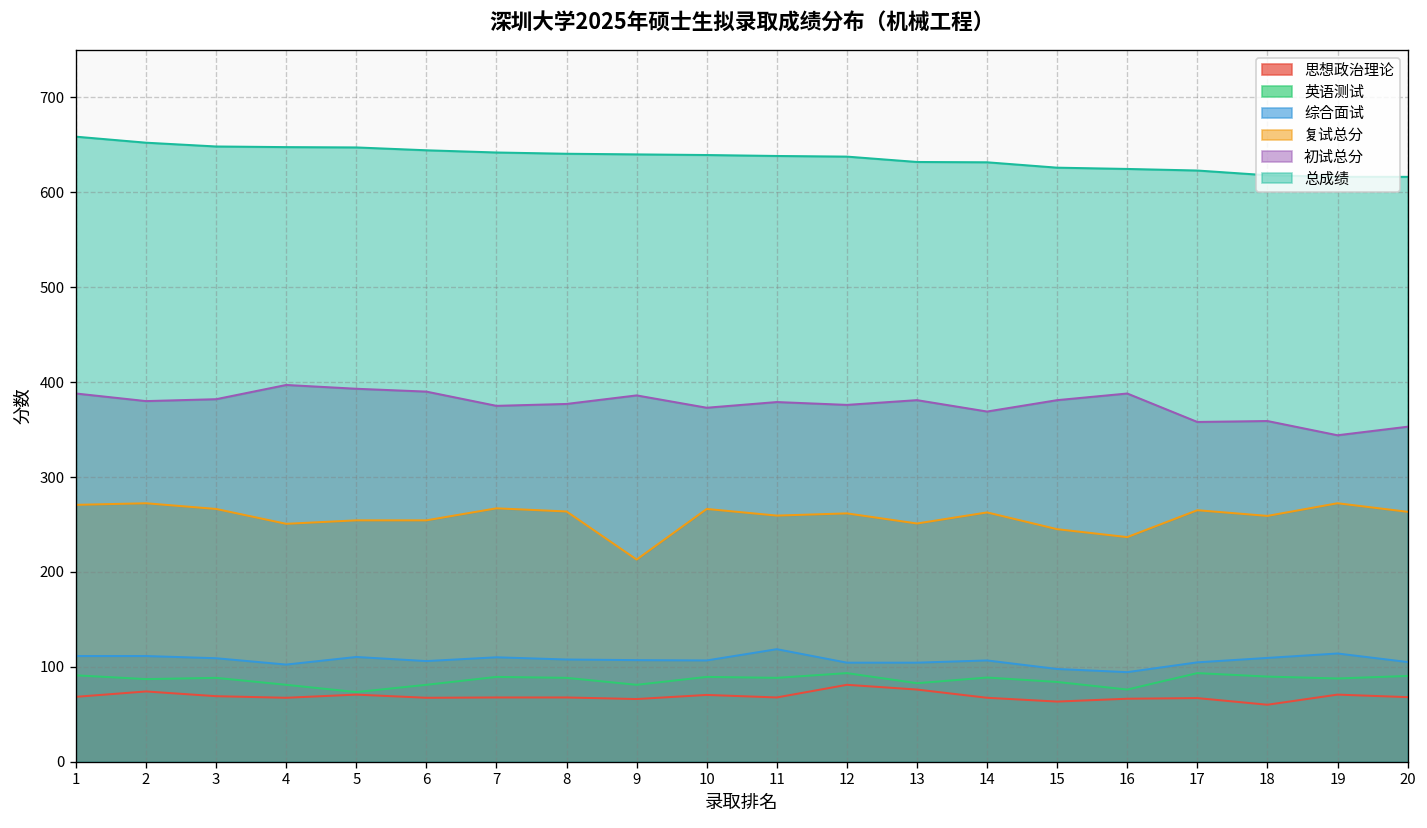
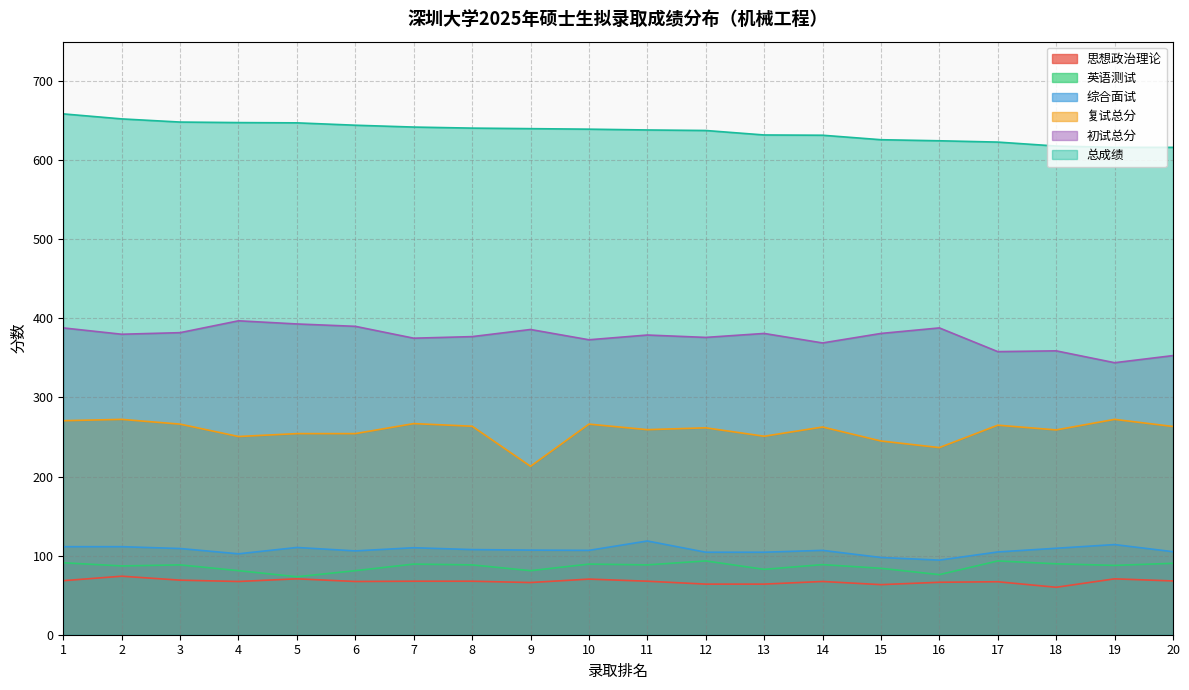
  {
    "思想政治理论": {
      "1": 70,
      "2": 70,
      "3": 70,
      "4": 70,
      "6": 70,
      "7": 70,
      "8": 70,
      "9": 70,
      "10": 70,
      "11": 70,
-     "12": 80,
-     "13": 80,
+     "12": 60,
+     "13": 60,
      "14": 70,
      "15": 60,
      "16": 70,
      "17": 70,
      "18": 60,
      "19": 70,
      "20": 70
    },
    "综合面试": {
      "1": 110,
      "2": 110,
      "3": 110,
      "4": 100,
      "5": 110,
      "6": 110,
      "7": 110,
      "8": 110,
      "9": 110,
      "10": 110,
      "11": 120,
      "12": 100,
      "13": 100,
      "14": 110,
      "15": 100,
      "16": 90,
      "17": 100,
      "18": 110,
      "19": 110,
      "20": 110
    },
    "复试总分": {
      "1": 270,
      "2": 270,
      "3": 270,
      "4": 250,
      "5": 250,
      "6": 250,
      "7": 270,
      "8": 260,
      "9": 210,
      "10": 270,
      "11": 260,
      "12": 260,
      "13": 250,
      "14": 260,
      "15": 250,
      "16": 240,
      "17": 270,
      "18": 260,
      "19": 270,
      "20": 260
    },
    "初试总分": {
      "1": 390,
      "2": 380,
      "3": 380,
      "4": 400,
      "5": 390,
      "6": 390,
      "7": 380,
      "8": 380,
      "9": 390,
      "10": 370,
      "11": 380,
      "12": 380,
      "13": 380,
      "14": 370,
      "15": 380,
      "16": 390,
      "17": 360,
      "18": 360,
      "19": 340,
      "20": 350
    }
  }
